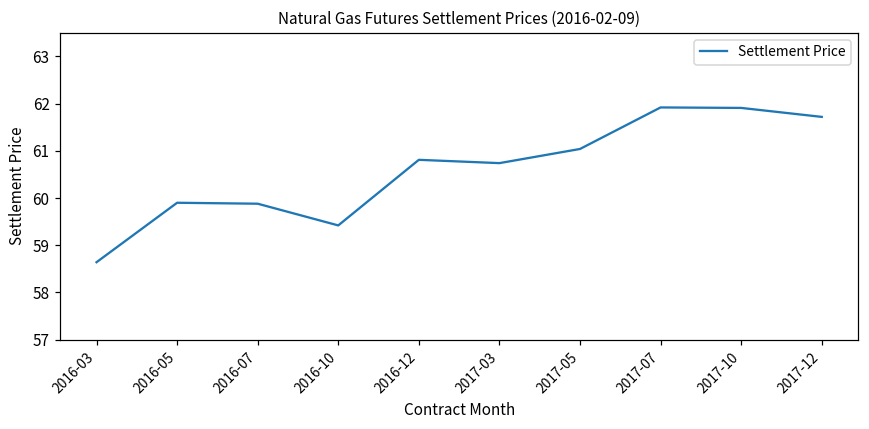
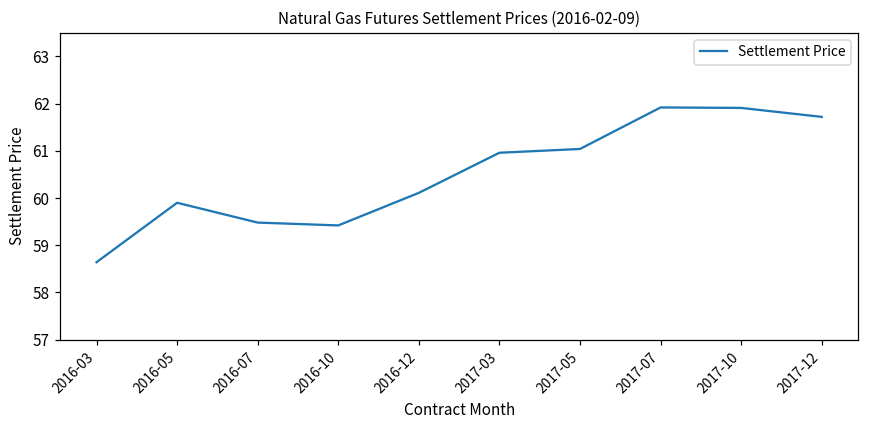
  {
    "2016-03": 58.6,
    "2016-05": 59.9,
-   "2016-07": 59.9,
+   "2016-07": 59.5,
    "2016-10": 59.4,
-   "2016-12": 60.8,
-   "2017-03": 60.7,
+   "2016-12": 60.1,
+   "2017-03": 61.0,
    "2017-05": 61.0,
    "2017-07": 61.9,
    "2017-10": 61.9,
    "2017-12": 61.7
  }
